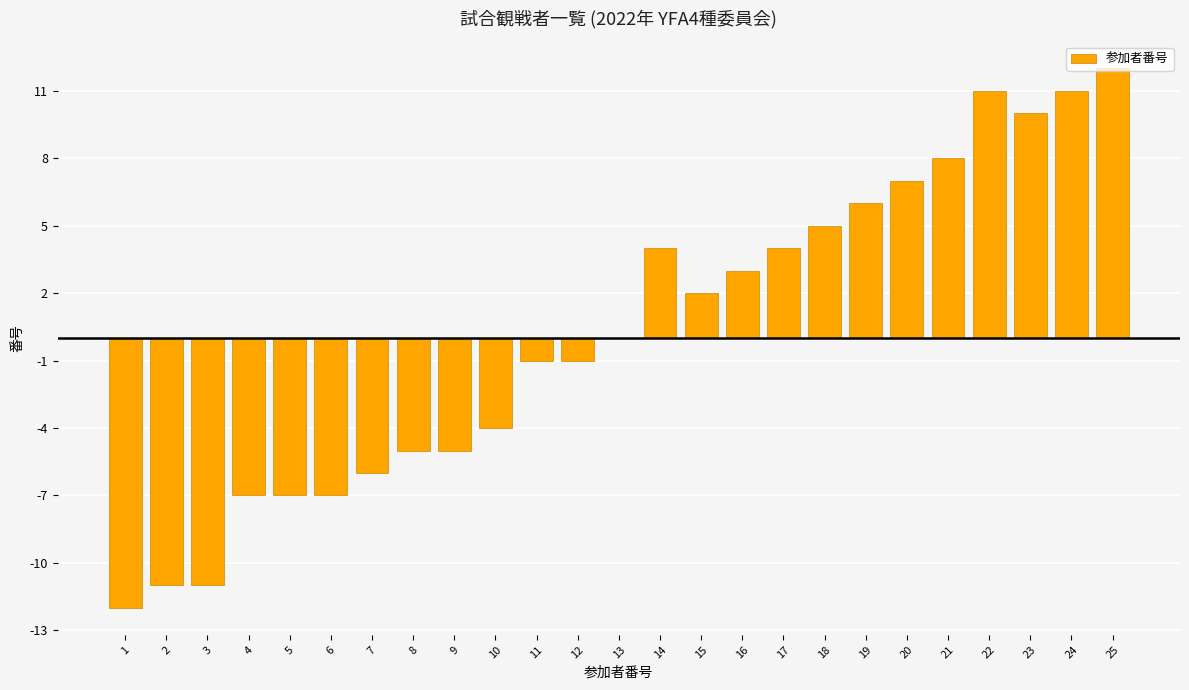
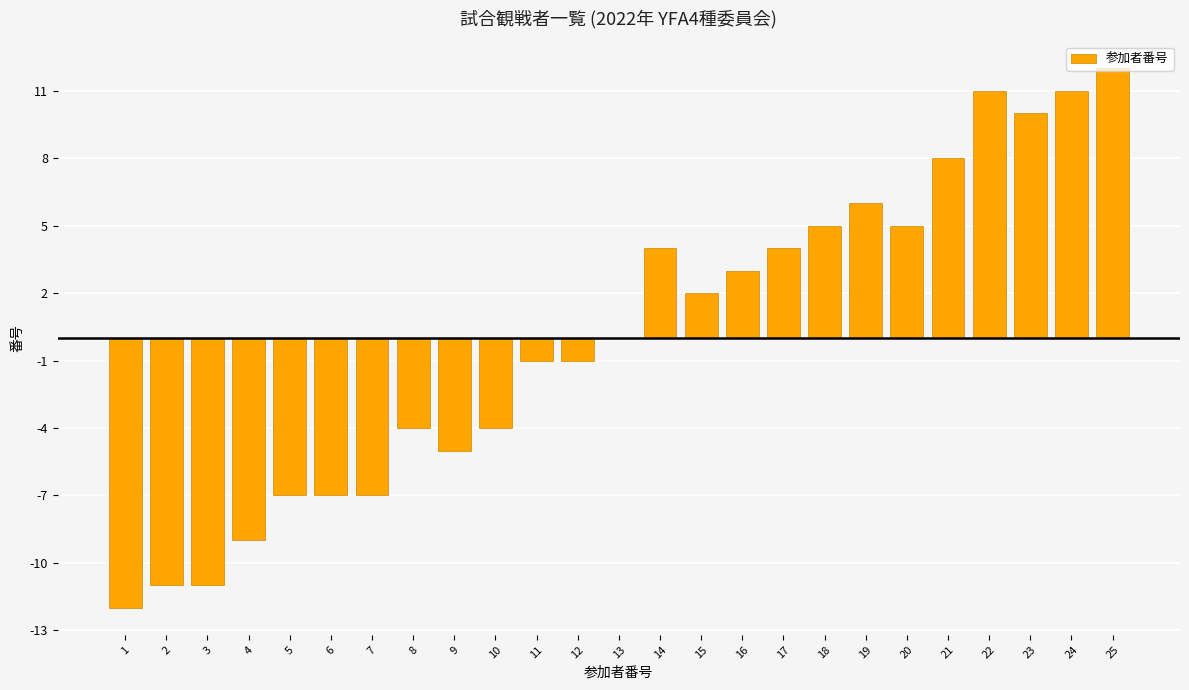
  {
    "1": -12.0,
    "2": -11.0,
    "3": -11.0,
-   "4": -7.0,
+   "4": -9.0,
    "5": -7.0,
    "6": -7.0,
-   "7": -6.0,
-   "8": -5.0,
+   "7": -7.0,
+   "8": -4.0,
    "9": -5.0,
    "10": -4.0,
    "11": -1.0,
    "12": -1.0,
    "13": 0.0,
    "14": 4.0,
    "15": 2.0,
    "16": 3.0,
    "17": 4.0,
    "18": 5.0,
    "19": 6.0,
-   "20": 7.0,
+   "20": 5.0,
    "21": 8.0,
    "22": 11.0,
    "23": 10.0,
    "24": 11.0
  }
